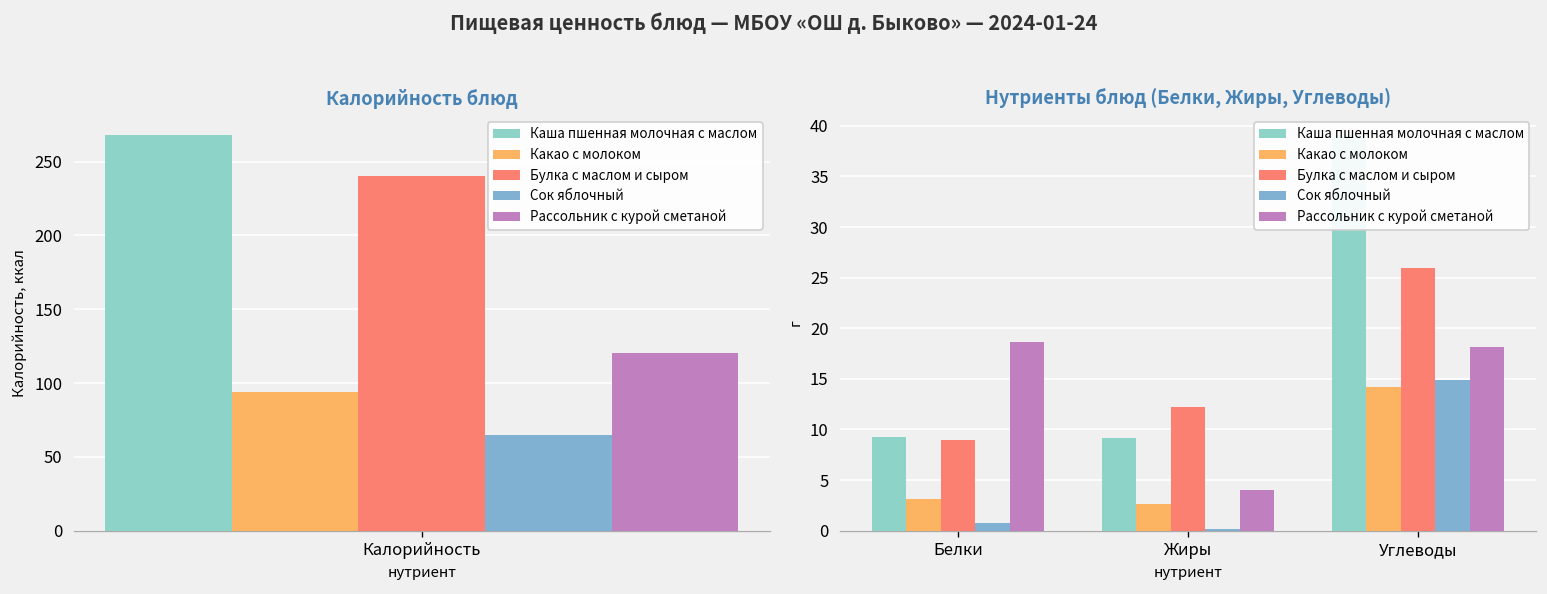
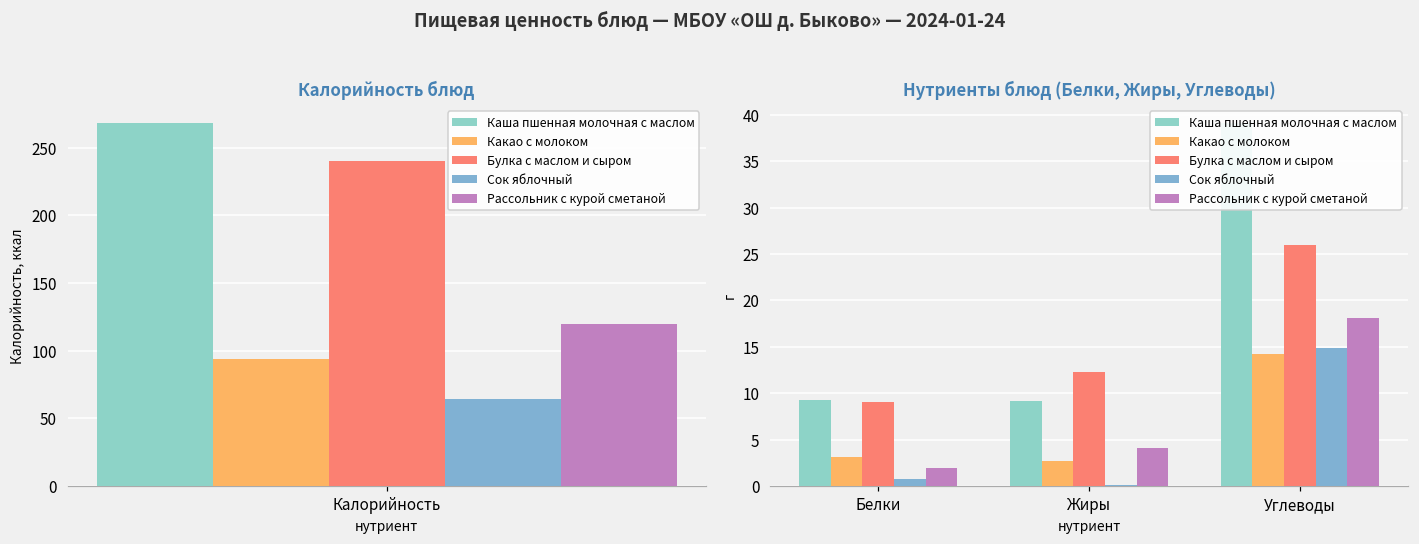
  {
    "Калорийность блюд": {
      "Калорийность": 240
    },
    "Нутриенты блюд (Белки, Жиры, Углеводы)": {
      "Рассольник с курой сметаной": {
-       "Белки": 19,
+       "Белки": 2,
        "Жиры": 4,
        "Углеводы": 18
      }
    }
  }
